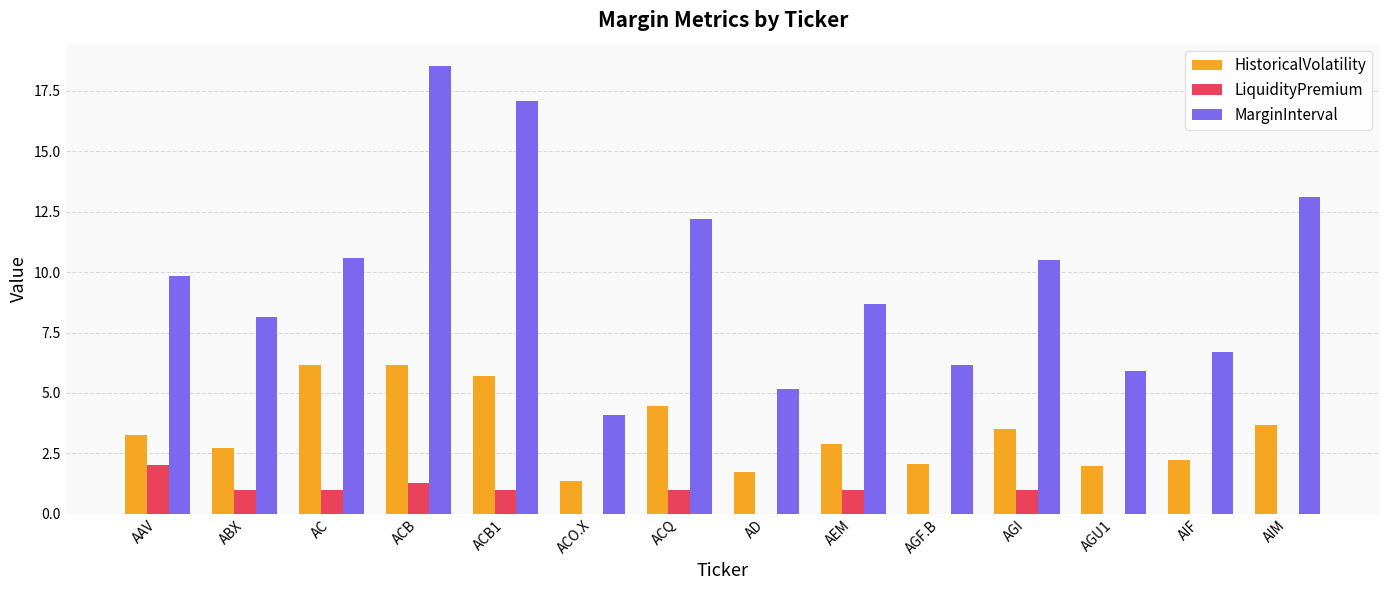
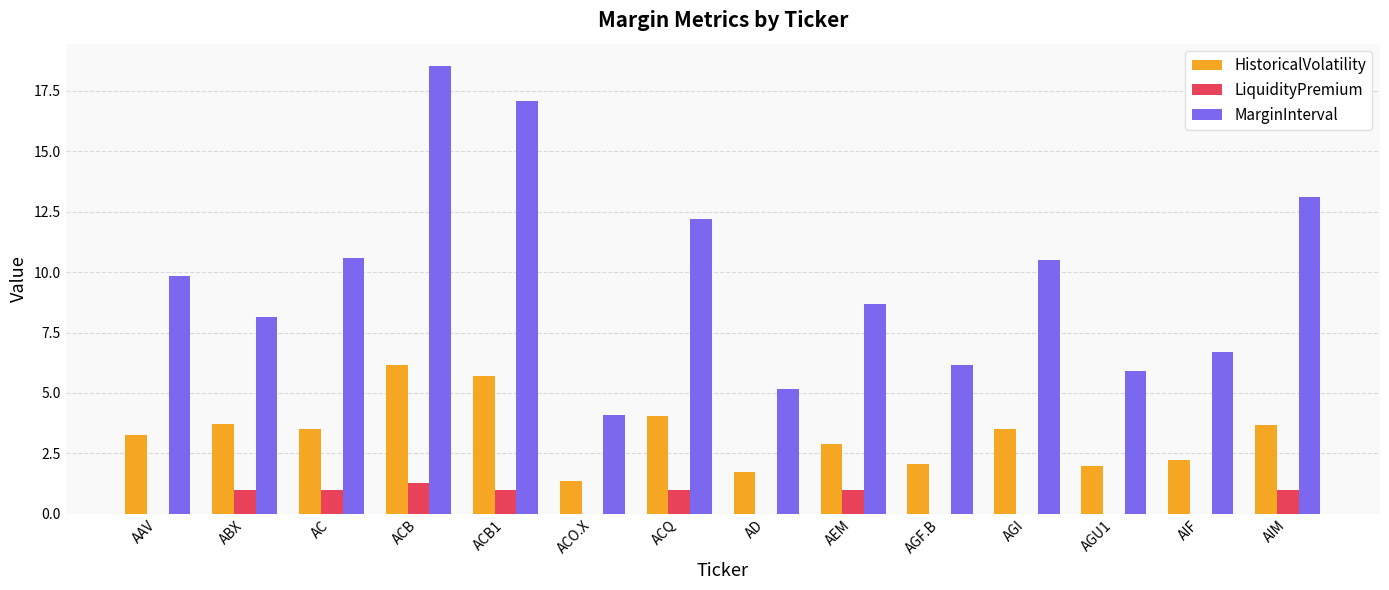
  {
    "HistoricalVolatility": {
      "AAV": 3.3,
-     "ABX": 2.7,
-     "AC": 6.2,
+     "ABX": 3.7,
+     "AC": 3.5,
      "ACB": 6.2,
      "ACB1": 5.7,
      "ACO.X": 1.4,
-     "ACQ": 4.5,
+     "ACQ": 4.1,
      "AD": 1.7,
      "AEM": 2.9,
      "AGF.B": 2.1,
      "AGI": 3.5,
      "AGU1": 2.0,
      "AIF": 2.2,
      "AIM": 3.7
    },
    "LiquidityPremium": {
-     "AAV": 2,
+     "AAV": 0,
      "ABX": 1,
      "AC": 1,
      "ACB": 1.3,
      "ACB1": 1,
      "ACO.X": 0,
      "ACQ": 1,
      "AD": 0,
      "AEM": 1,
      "AGF.B": 0,
-     "AGI": 1,
+     "AGI": 0,
      "AGU1": 0,
      "AIF": 0,
-     "AIM": 0
+     "AIM": 1
    },
    "MarginInterval": {
      "AAV": 9.8,
      "ABX": 8.1,
      "AC": 10.6,
      "ACB": 18.5,
      "ACB1": 17.1,
      "ACO.X": 4.1,
      "ACQ": 12.2,
      "AD": 5.2,
      "AEM": 8.7,
      "AGF.B": 6.2,
      "AGI": 10.5,
      "AGU1": 5.9,
      "AIF": 6.7,
      "AIM": 13.1
    }
  }
